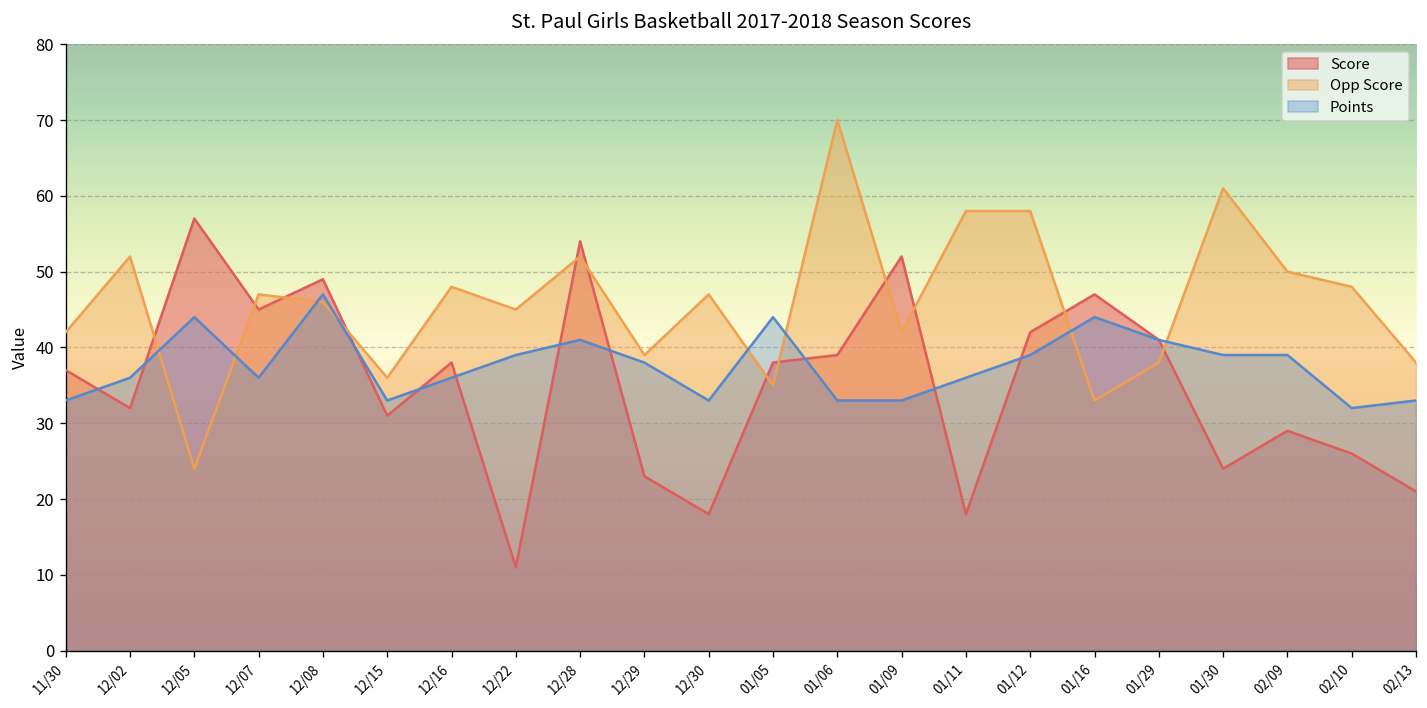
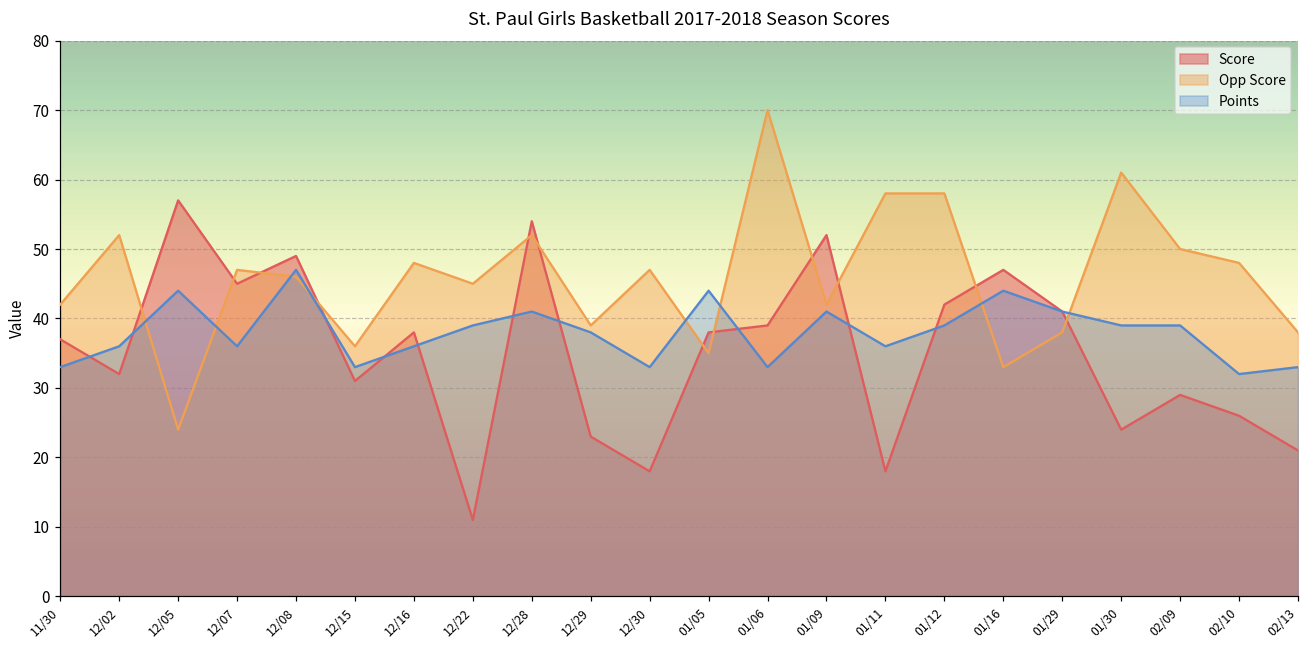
  {
    "Score": {
      "11/30": 37,
      "12/02": 32,
      "12/05": 57,
      "12/07": 45,
      "12/08": 49,
      "12/15": 31,
      "12/16": 38,
      "12/22": 11,
      "12/28": 54,
      "12/29": 23,
      "12/30": 18,
      "01/05": 38,
      "01/06": 39,
      "01/09": 52,
      "01/11": 18,
      "01/12": 42,
      "01/16": 47,
      "01/30": 24,
      "02/09": 29,
      "02/10": 26,
      "02/13": 21
    },
    "Opp Score": {
      "11/30": 42,
      "12/02": 52,
      "12/05": 24,
      "12/07": 47,
      "12/08": 46,
      "12/15": 36,
      "12/16": 48,
      "12/22": 45,
      "12/28": 52,
      "12/29": 39,
      "12/30": 47,
      "01/05": 35,
      "01/06": 70,
      "01/09": 42,
      "01/11": 58,
      "01/12": 58,
      "01/16": 33,
      "01/29": 38,
      "01/30": 61,
      "02/09": 50,
      "02/10": 48,
      "02/13": 38
    },
    "Points": {
      "11/30": 33,
      "12/02": 36,
      "12/05": 44,
      "12/07": 36,
      "12/08": 47,
      "12/15": 33,
      "12/16": 36,
      "12/22": 39,
      "12/28": 41,
      "12/29": 38,
      "12/30": 33,
      "01/05": 44,
      "01/06": 33,
-     "01/09": 33,
+     "01/09": 41,
      "01/11": 36,
      "01/12": 39,
      "01/16": 44,
      "01/30": 39,
      "02/09": 39,
      "02/10": 32,
      "02/13": 33
    }
  }
